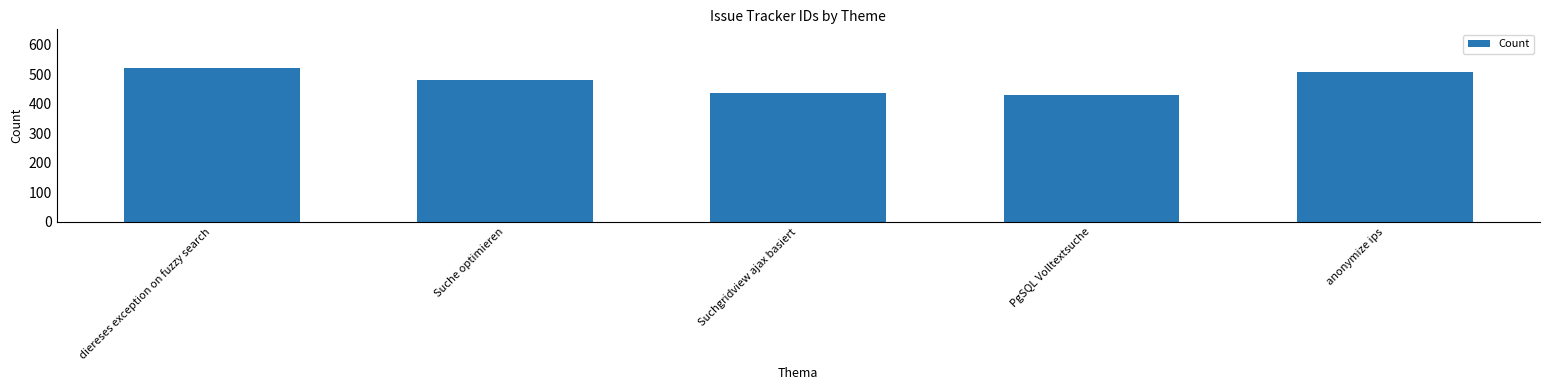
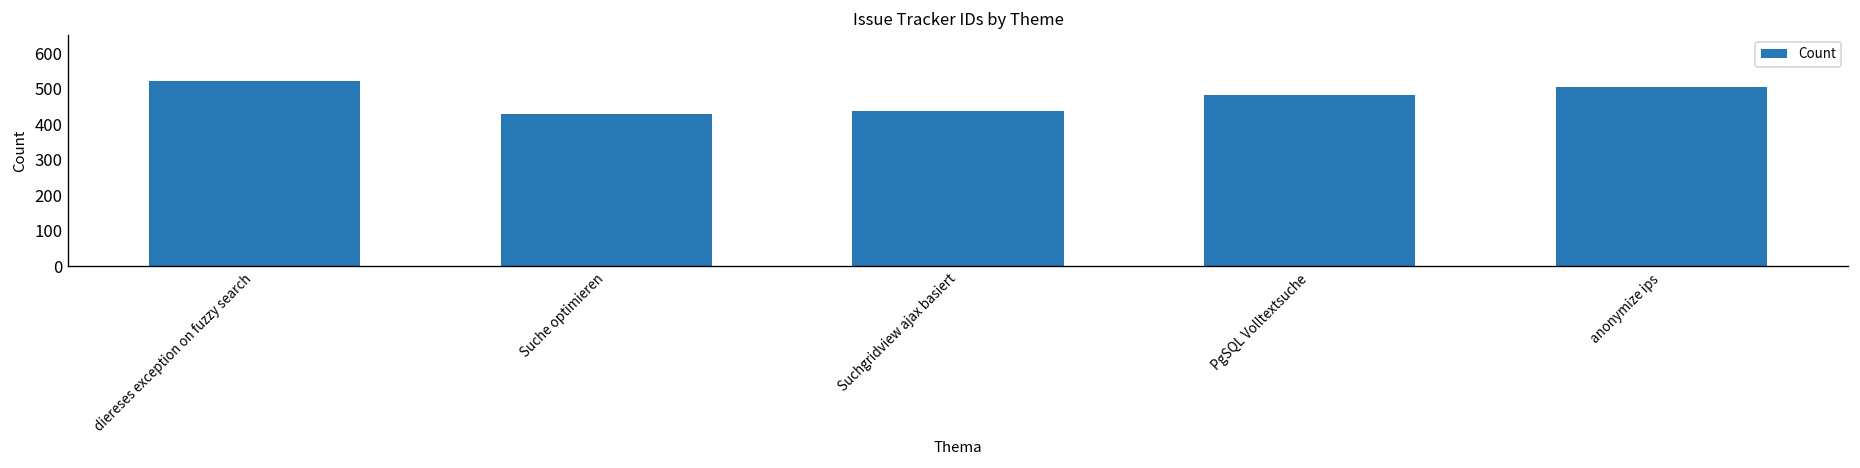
  {
    "diereses exception on fuzzy search": 520,
-   "Suche optimieren": 480,
+   "Suche optimieren": 430,
    "Suchgridview ajax basiert": 440,
-   "PgSQL Volltextsuche": 430,
+   "PgSQL Volltextsuche": 480,
    "anonymize ips": 510
  }
